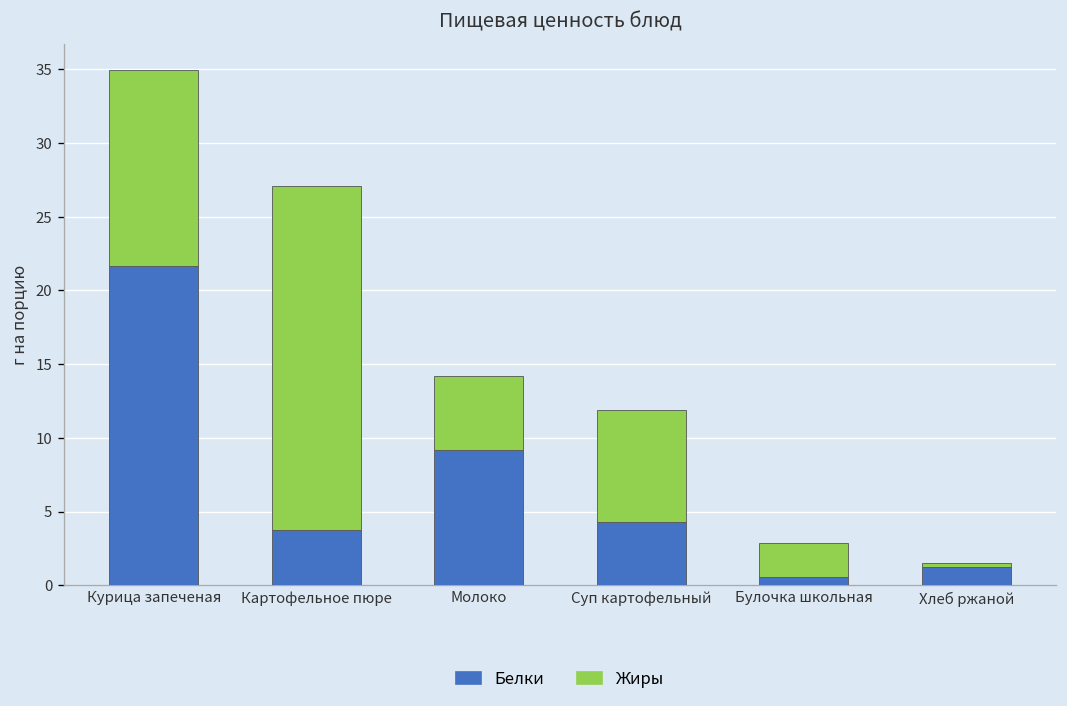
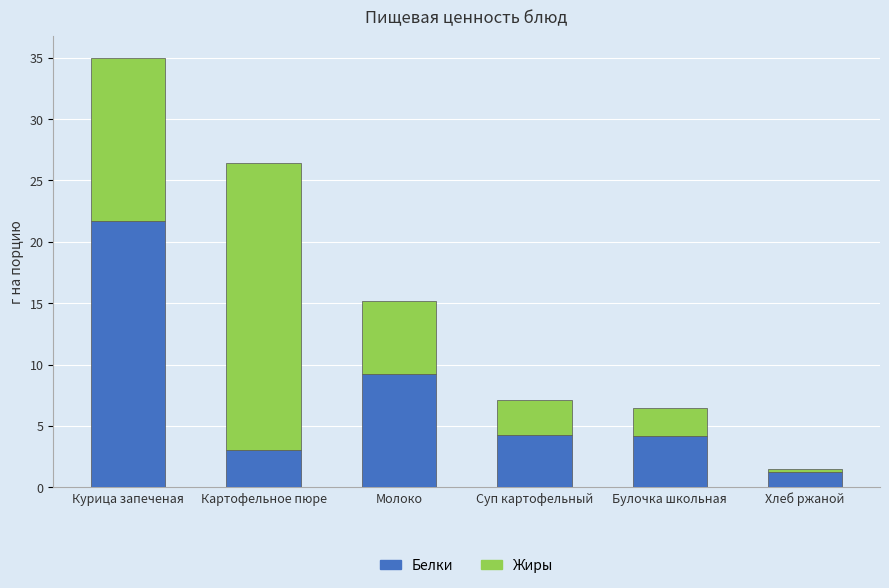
  {
    "Белки": {
      "Курица запеченая": 21.7,
-     "Картофельное пюре": 3.7,
+     "Картофельное пюре": 3.0,
      "Молоко": 9.2,
      "Суп картофельный": 4.3,
-     "Булочка школьная": 0.6,
+     "Булочка школьная": 4.2,
      "Хлеб ржаной": 1.3
    },
    "Жиры": {
      "Курица запеченая": 13.3,
      "Картофельное пюре": 23.4,
-     "Молоко": 5,
-     "Суп картофельный": 7.6,
+     "Молоко": 6,
+     "Суп картофельный": 2.8,
      "Булочка школьная": 2.3,
      "Хлеб ржаной": 0.3
    }
  }
